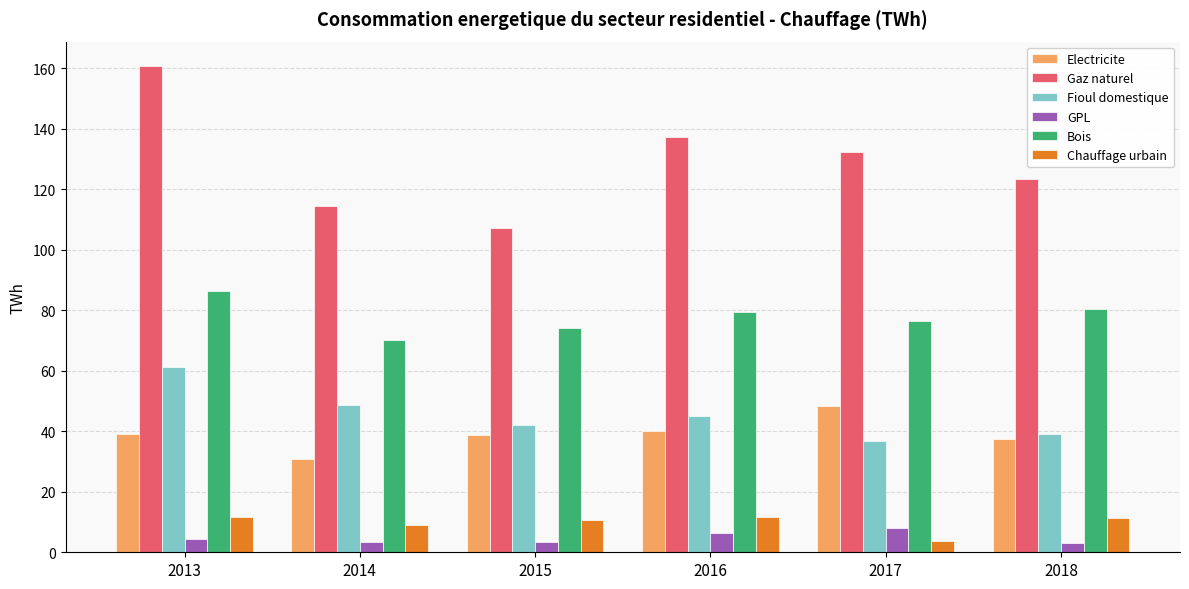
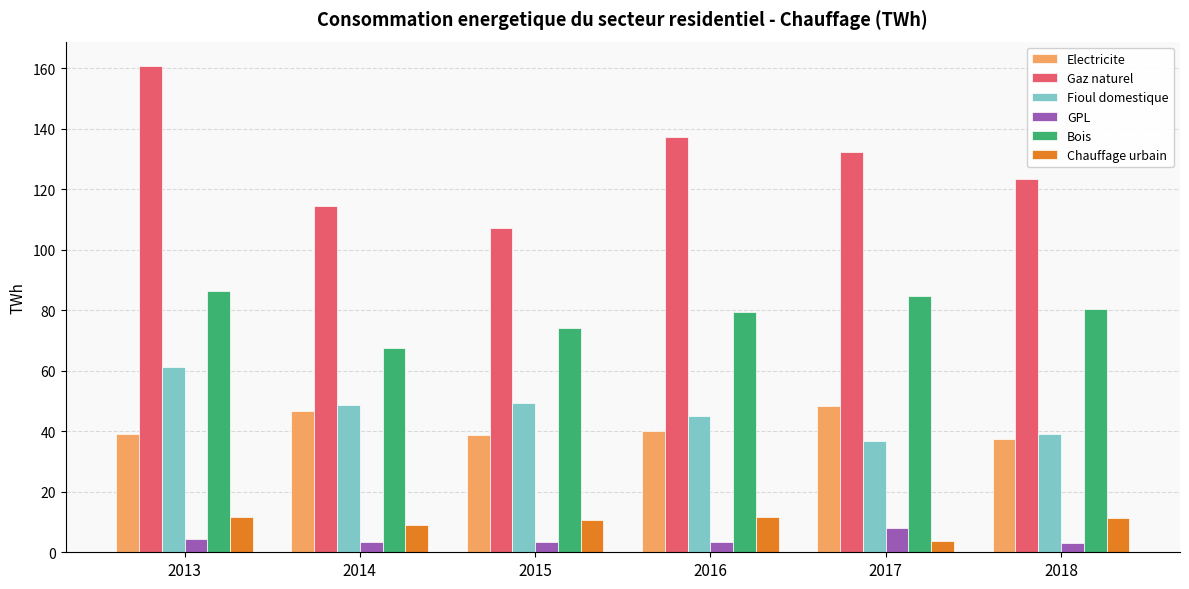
  {
    "Electricite": {
      "2013": 39,
-     "2014": 31,
+     "2014": 47,
      "2015": 39,
      "2016": 40,
      "2017": 48,
      "2018": 37
    },
    "Gaz naturel": {
      "2013": 161,
      "2014": 114,
      "2015": 107,
      "2016": 137,
      "2017": 132,
      "2018": 123
    },
    "Fioul domestique": {
      "2013": 61,
      "2014": 49,
-     "2015": 42,
+     "2015": 49,
      "2016": 45,
      "2017": 37,
      "2018": 39
    },
    "GPL": {
      "2013": 4,
      "2014": 3,
      "2015": 4,
-     "2016": 6,
+     "2016": 3,
      "2017": 8,
      "2018": 3
    },
    "Bois": {
      "2013": 86,
-     "2014": 70,
+     "2014": 67,
      "2015": 74,
      "2016": 79,
-     "2017": 76,
+     "2017": 85,
      "2018": 80
    },
    "Chauffage urbain": {
      "2013": 12,
      "2014": 9,
      "2015": 11,
      "2016": 12,
      "2017": 4,
      "2018": 11
    }
  }
